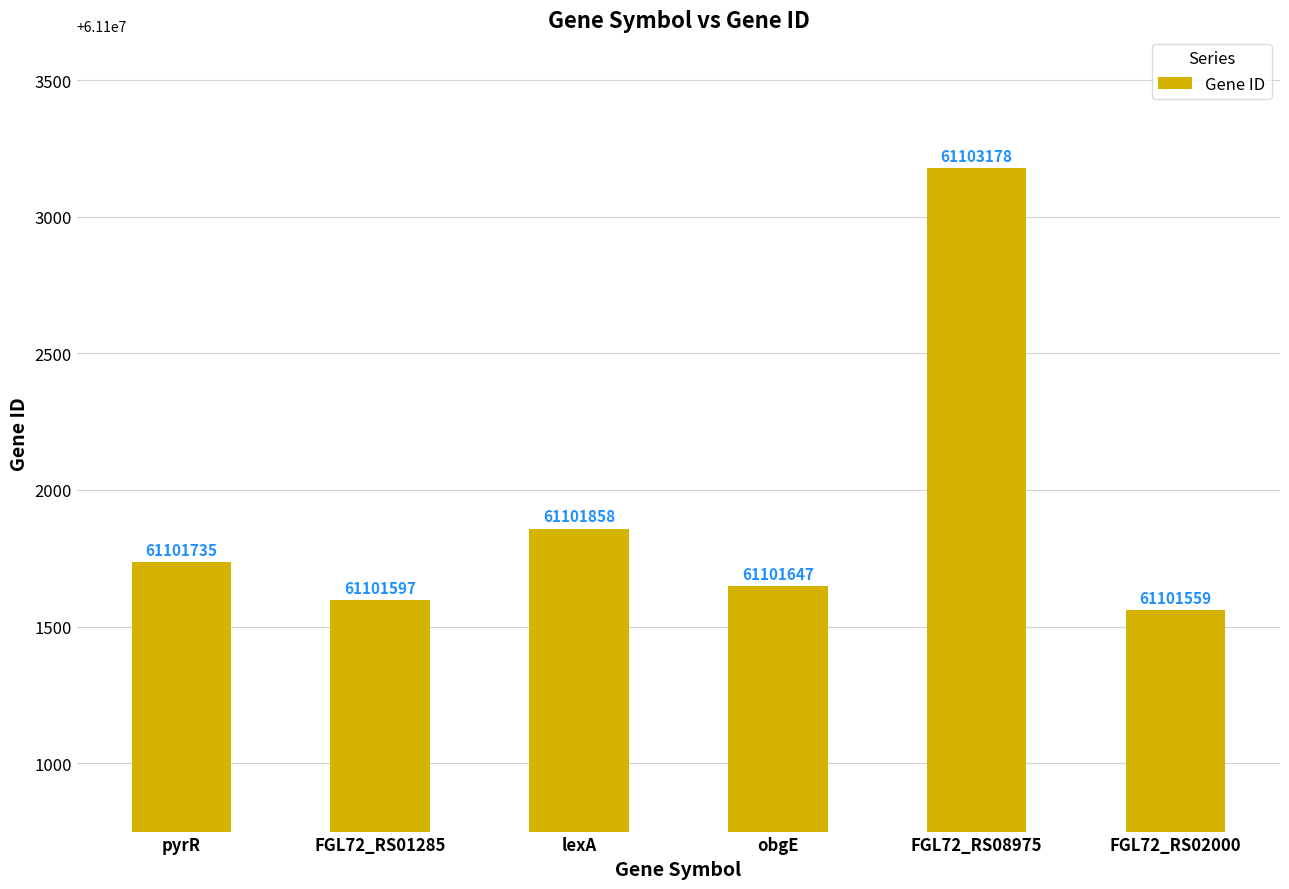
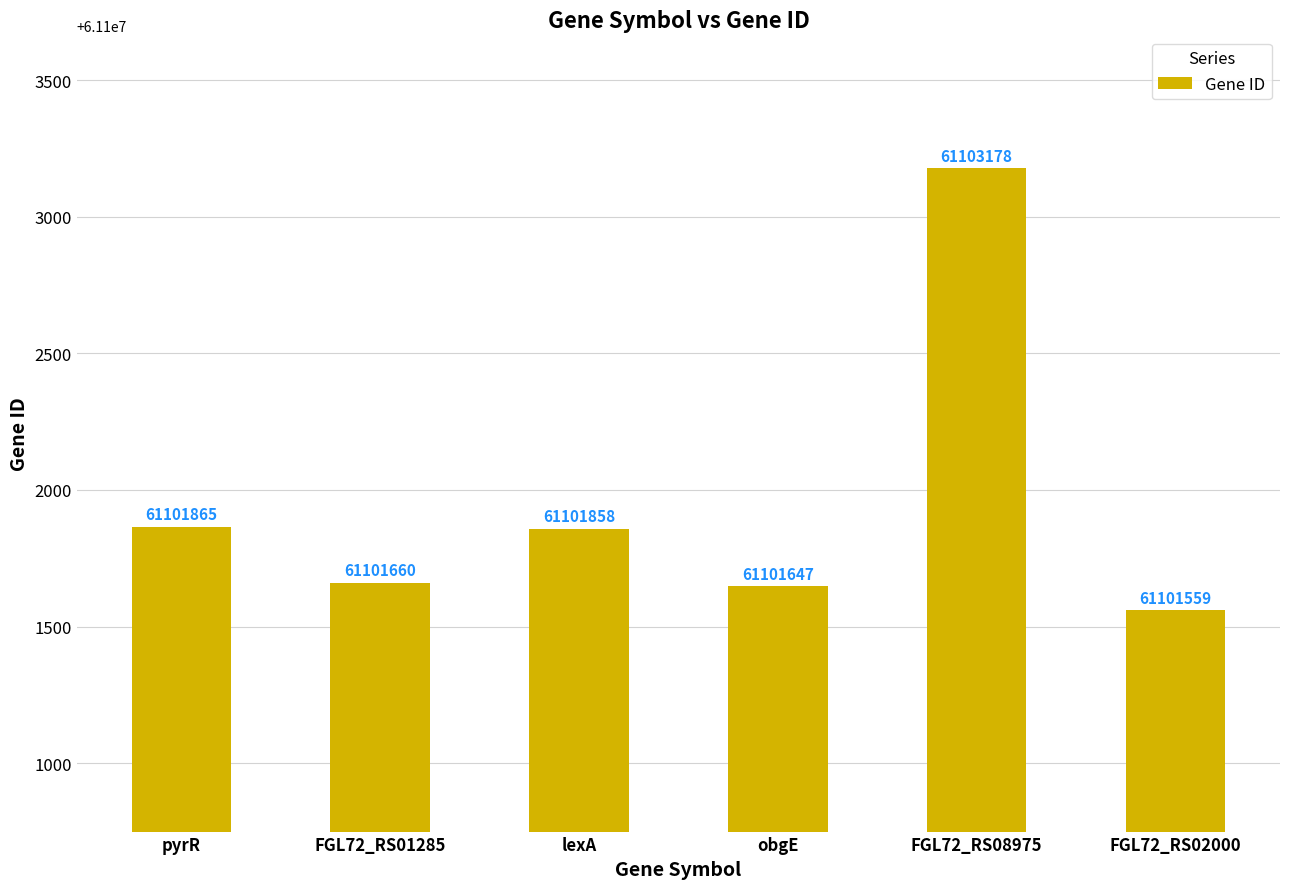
  {
-   "pyrR": 61101735,
-   "FGL72_RS01285": 61101597,
+   "pyrR": 61101865,
+   "FGL72_RS01285": 61101660,
    "lexA": 61101858,
    "obgE": 61101647,
    "FGL72_RS08975": 61103178,
    "FGL72_RS02000": 61101559
  }
